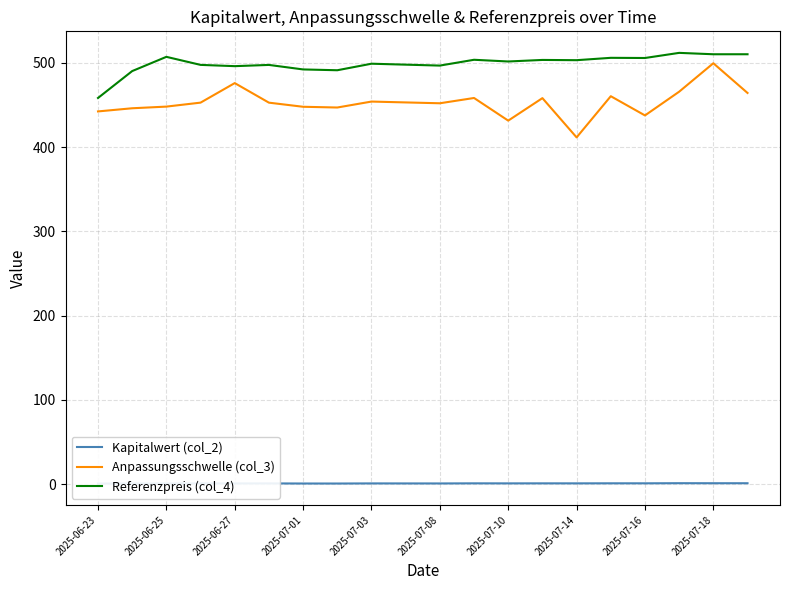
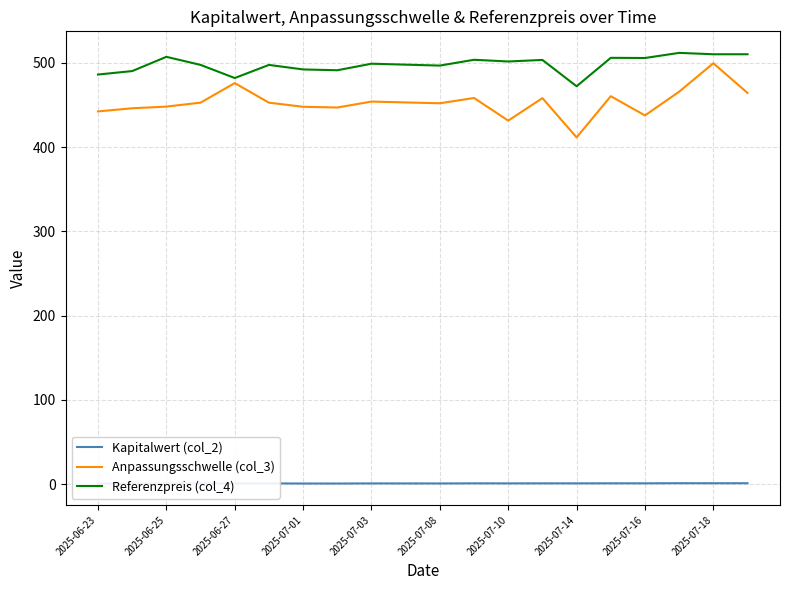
  {
    "Kapitalwert (col_2)": {
      "2025-07-01": 0,
      "2025-07-03": 0,
      "2025-07-08": 0,
      "2025-07-10": 0,
      "2025-07-14": 0,
      "2025-07-16": 0,
      "2025-07-18": 0
    },
    "Anpassungsschwelle (col_3)": {
      "2025-06-23": 440,
      "2025-06-25": 450,
      "2025-06-27": 480,
      "2025-07-01": 450,
      "2025-07-03": 450,
      "2025-07-08": 450,
      "2025-07-10": 430,
      "2025-07-14": 410,
      "2025-07-16": 440,
      "2025-07-18": 500
    },
    "Referenzpreis (col_4)": {
-     "2025-06-23": 460,
+     "2025-06-23": 490,
      "2025-06-25": 510,
-     "2025-06-27": 500,
+     "2025-06-27": 480,
      "2025-07-01": 490,
      "2025-07-03": 500,
      "2025-07-08": 500,
      "2025-07-10": 500,
-     "2025-07-14": 500,
+     "2025-07-14": 470,
      "2025-07-16": 510,
      "2025-07-18": 510
    }
  }
